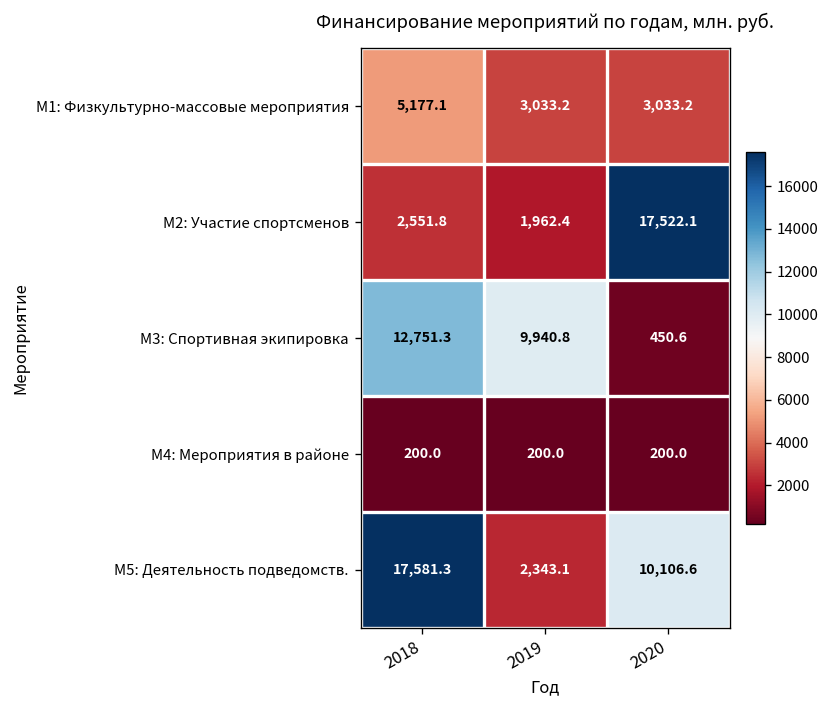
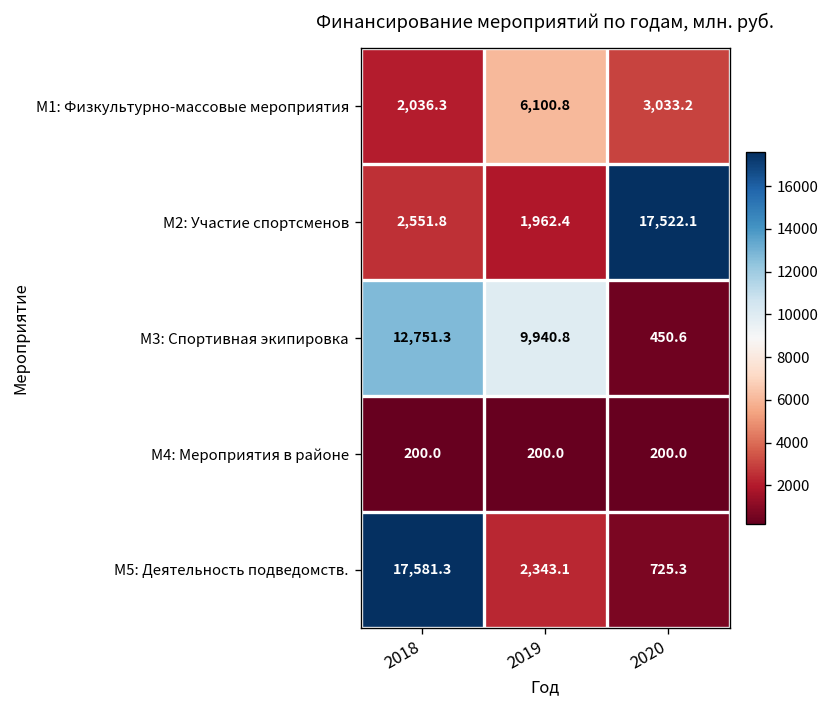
  {
    "М1: Физкультурно-массовые мероприятия": {
-     "2018": "5,177.1",
-     "2019": "3,033.2",
+     "2018": "2,036.3",
+     "2019": "6,100.8",
      "2020": "3,033.2"
    },
    "М2: Участие спортсменов": {
      "2018": "2,551.8",
      "2019": "1,962.4",
      "2020": "17,522.1"
    },
    "М3: Спортивная экипировка": {
      "2018": "12,751.3",
      "2019": "9,940.8",
      "2020": "450.6"
    },
    "М4: Мероприятия в районе": {
      "2018": "200.0",
      "2019": "200.0",
      "2020": "200.0"
    },
    "М5: Деятельность подведомств.": {
      "2018": "17,581.3",
      "2019": "2,343.1",
-     "2020": "10,106.6"
+     "2020": "725.3"
    }
  }
